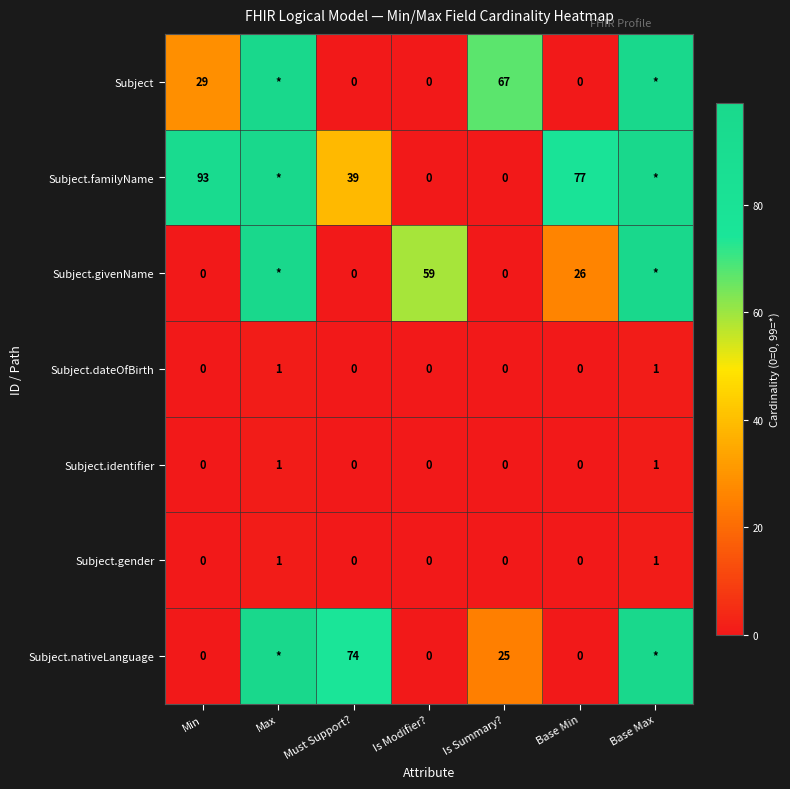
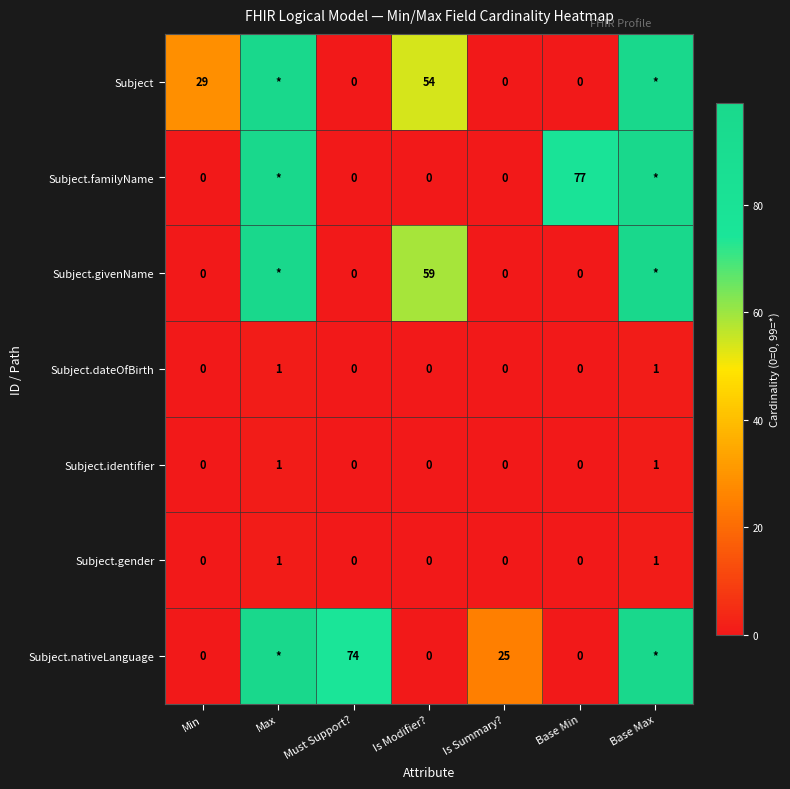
  {
    "Subject": {
      "Min": 29,
      "Must Support?": 0,
-     "Is Modifier?": 0,
-     "Is Summary?": 67,
+     "Is Modifier?": 54,
+     "Is Summary?": 0,
      "Base Min": 0
    },
    "Subject.familyName": {
-     "Min": 93,
-     "Must Support?": 39,
+     "Min": 0,
+     "Must Support?": 0,
      "Is Modifier?": 0,
      "Is Summary?": 0,
      "Base Min": 77
    },
    "Subject.givenName": {
      "Min": 0,
      "Must Support?": 0,
      "Is Modifier?": 59,
      "Is Summary?": 0,
-     "Base Min": 26
+     "Base Min": 0
    },
    "Subject.dateOfBirth": {
      "Min": 0,
      "Max": 1,
      "Must Support?": 0,
      "Is Modifier?": 0,
      "Is Summary?": 0,
      "Base Min": 0,
      "Base Max": 1
    },
    "Subject.identifier": {
      "Min": 0,
      "Max": 1,
      "Must Support?": 0,
      "Is Modifier?": 0,
      "Is Summary?": 0,
      "Base Min": 0,
      "Base Max": 1
    },
    "Subject.gender": {
      "Min": 0,
      "Max": 1,
      "Must Support?": 0,
      "Is Modifier?": 0,
      "Is Summary?": 0,
      "Base Min": 0,
      "Base Max": 1
    },
    "Subject.nativeLanguage": {
      "Min": 0,
      "Must Support?": 74,
      "Is Modifier?": 0,
      "Is Summary?": 25,
      "Base Min": 0
    }
  }
